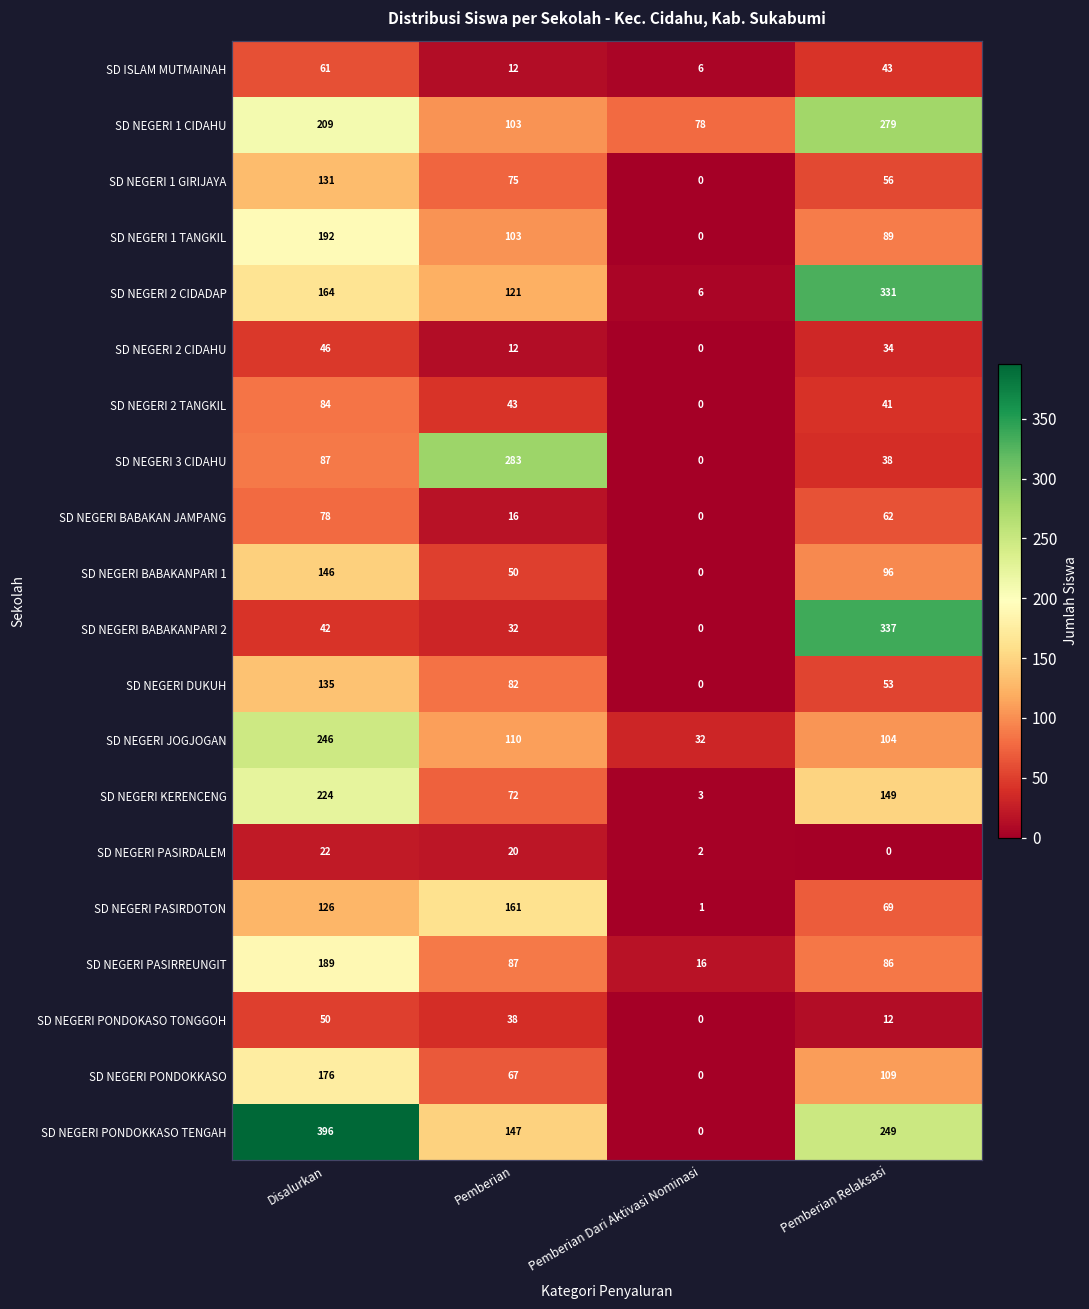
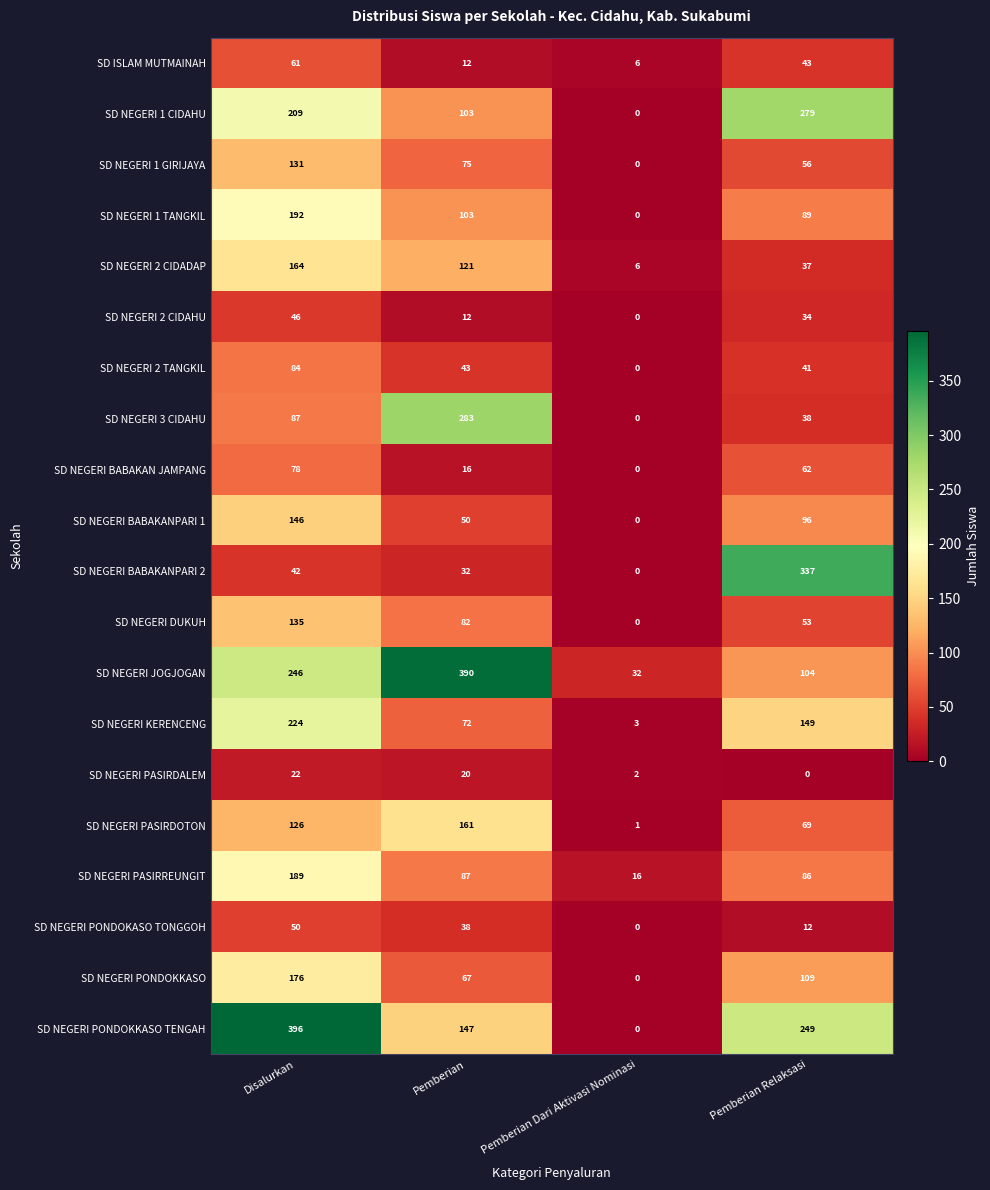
  {
    "SD ISLAM MUTMAINAH": {
      "Disalurkan": 61,
      "Pemberian": 12,
      "Pemberian Dari Aktivasi Nominasi": 6,
      "Pemberian Relaksasi": 43
    },
    "SD NEGERI 1 CIDAHU": {
      "Disalurkan": 209,
      "Pemberian": 103,
-     "Pemberian Dari Aktivasi Nominasi": 78,
+     "Pemberian Dari Aktivasi Nominasi": 0,
      "Pemberian Relaksasi": 279
    },
    "SD NEGERI 1 GIRIJAYA": {
      "Disalurkan": 131,
      "Pemberian": 75,
      "Pemberian Dari Aktivasi Nominasi": 0,
      "Pemberian Relaksasi": 56
    },
    "SD NEGERI 1 TANGKIL": {
      "Disalurkan": 192,
      "Pemberian": 103,
      "Pemberian Dari Aktivasi Nominasi": 0,
      "Pemberian Relaksasi": 89
    },
    "SD NEGERI 2 CIDADAP": {
      "Disalurkan": 164,
      "Pemberian": 121,
      "Pemberian Dari Aktivasi Nominasi": 6,
-     "Pemberian Relaksasi": 331
+     "Pemberian Relaksasi": 37
    },
    "SD NEGERI 2 CIDAHU": {
      "Disalurkan": 46,
      "Pemberian": 12,
      "Pemberian Dari Aktivasi Nominasi": 0,
      "Pemberian Relaksasi": 34
    },
    "SD NEGERI 2 TANGKIL": {
      "Disalurkan": 84,
      "Pemberian": 43,
      "Pemberian Dari Aktivasi Nominasi": 0,
      "Pemberian Relaksasi": 41
    },
    "SD NEGERI 3 CIDAHU": {
      "Disalurkan": 87,
      "Pemberian": 283,
      "Pemberian Dari Aktivasi Nominasi": 0,
      "Pemberian Relaksasi": 38
    },
    "SD NEGERI BABAKAN JAMPANG": {
      "Disalurkan": 78,
      "Pemberian": 16,
      "Pemberian Dari Aktivasi Nominasi": 0,
      "Pemberian Relaksasi": 62
    },
    "SD NEGERI BABAKANPARI 1": {
      "Disalurkan": 146,
      "Pemberian": 50,
      "Pemberian Dari Aktivasi Nominasi": 0,
      "Pemberian Relaksasi": 96
    },
    "SD NEGERI BABAKANPARI 2": {
      "Disalurkan": 42,
      "Pemberian": 32,
      "Pemberian Dari Aktivasi Nominasi": 0,
      "Pemberian Relaksasi": 337
    },
    "SD NEGERI DUKUH": {
      "Disalurkan": 135,
      "Pemberian": 82,
      "Pemberian Dari Aktivasi Nominasi": 0,
      "Pemberian Relaksasi": 53
    },
    "SD NEGERI JOGJOGAN": {
      "Disalurkan": 246,
-     "Pemberian": 110,
+     "Pemberian": 390,
      "Pemberian Dari Aktivasi Nominasi": 32,
      "Pemberian Relaksasi": 104
    },
    "SD NEGERI KERENCENG": {
      "Disalurkan": 224,
      "Pemberian": 72,
      "Pemberian Dari Aktivasi Nominasi": 3,
      "Pemberian Relaksasi": 149
    },
    "SD NEGERI PASIRDALEM": {
      "Disalurkan": 22,
      "Pemberian": 20,
      "Pemberian Dari Aktivasi Nominasi": 2,
      "Pemberian Relaksasi": 0
    },
    "SD NEGERI PASIRDOTON": {
      "Disalurkan": 126,
      "Pemberian": 161,
      "Pemberian Dari Aktivasi Nominasi": 1,
      "Pemberian Relaksasi": 69
    },
    "SD NEGERI PASIRREUNGIT": {
      "Disalurkan": 189,
      "Pemberian": 87,
      "Pemberian Dari Aktivasi Nominasi": 16,
      "Pemberian Relaksasi": 86
    },
    "SD NEGERI PONDOKASO TONGGOH": {
      "Disalurkan": 50,
      "Pemberian": 38,
      "Pemberian Dari Aktivasi Nominasi": 0,
      "Pemberian Relaksasi": 12
    },
    "SD NEGERI PONDOKKASO": {
      "Disalurkan": 176,
      "Pemberian": 67,
      "Pemberian Dari Aktivasi Nominasi": 0,
      "Pemberian Relaksasi": 109
    },
    "SD NEGERI PONDOKKASO TENGAH": {
      "Disalurkan": 396,
      "Pemberian": 147,
      "Pemberian Dari Aktivasi Nominasi": 0,
      "Pemberian Relaksasi": 249
    }
  }
